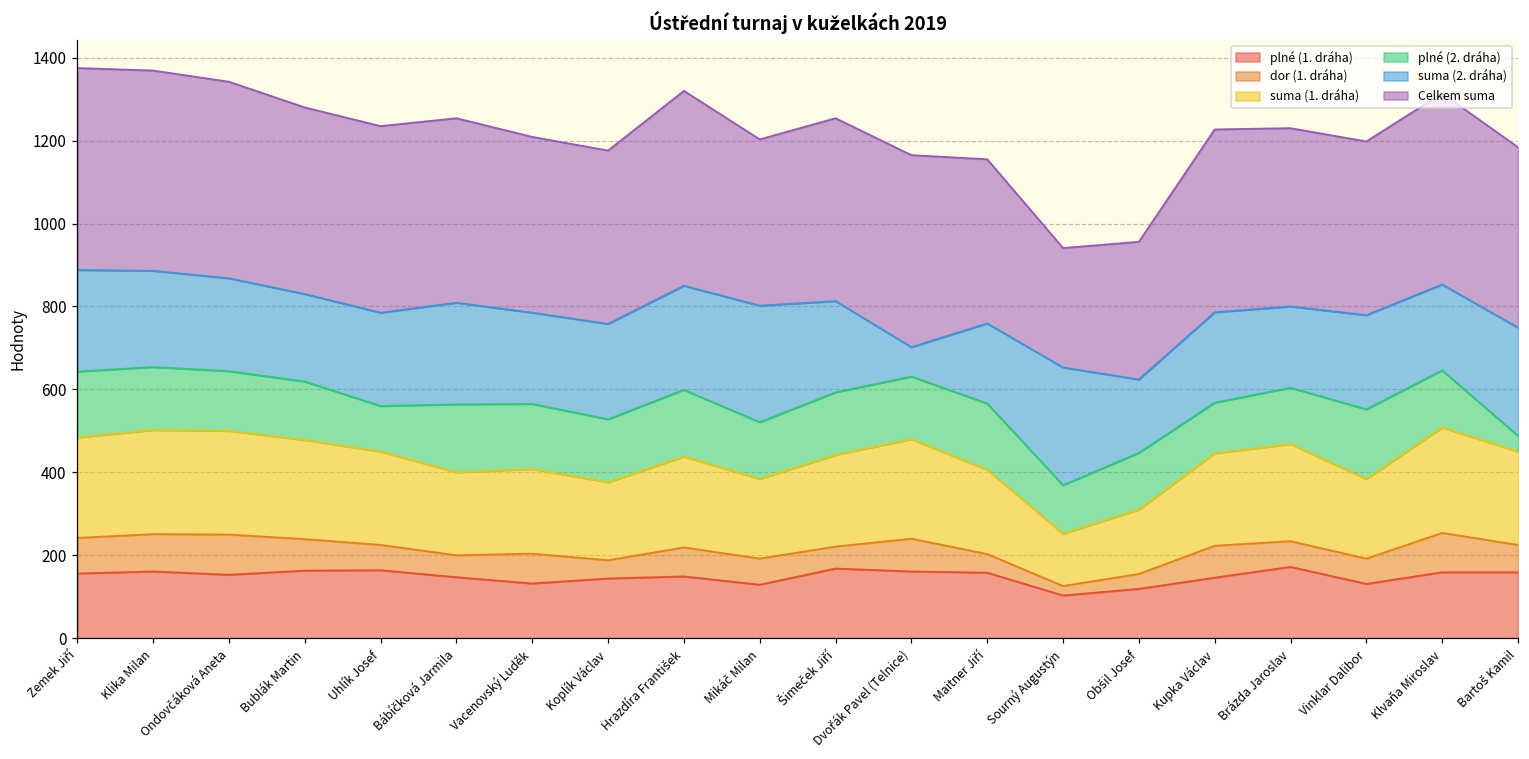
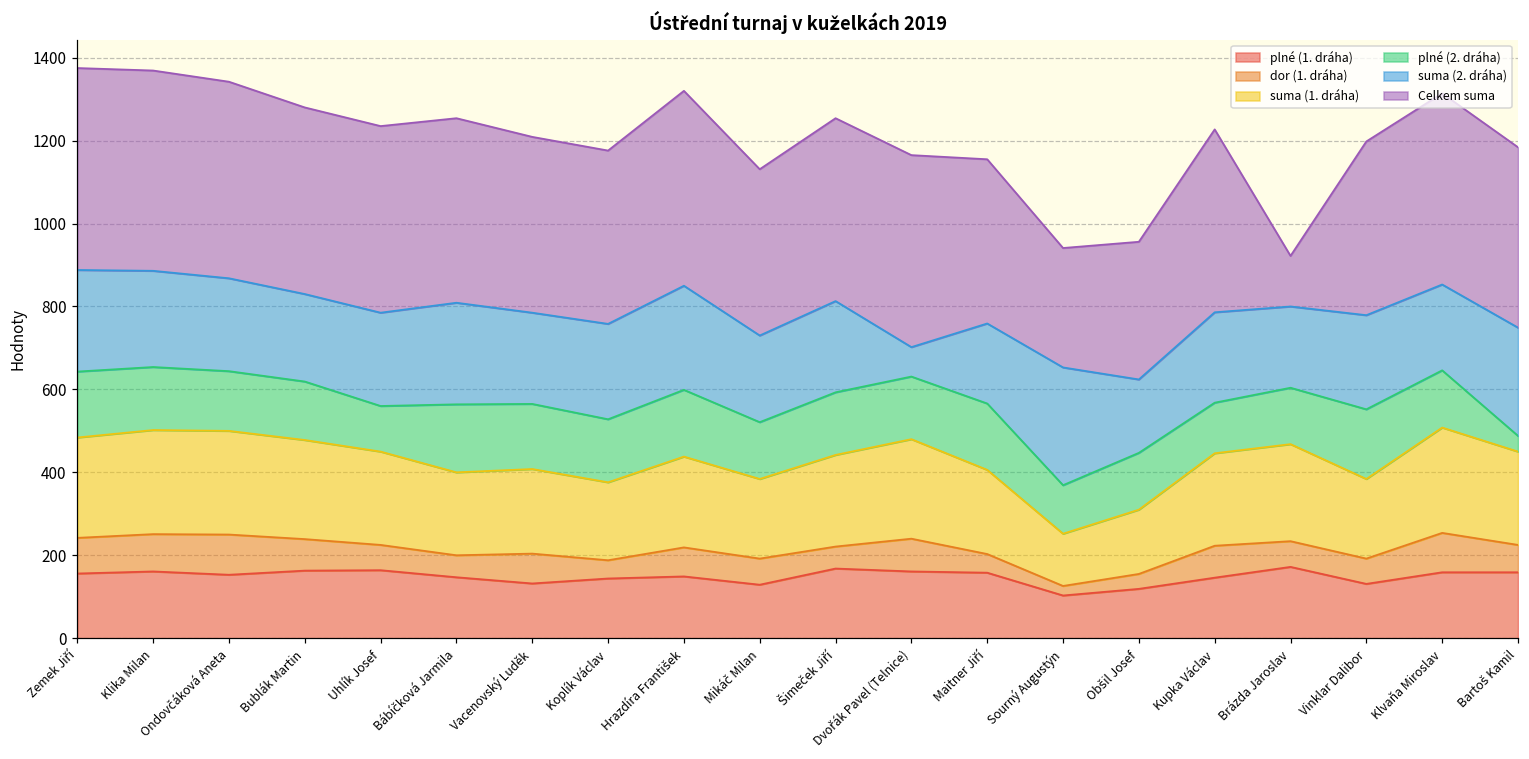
  {
    "suma (1. dráha)": {
      "Zemek Jiří": 240,
      "Klika Milan": 250,
      "Ondovčáková Aneta": 250,
      "Bublák Martin": 240,
      "Uhlík Josef": 230,
      "Bábíčková Jarmila": 200,
      "Vacenovský Luděk": 200,
      "Koplík Václav": 190,
      "Hrazdíra František": 220,
      "Mikáč Milan": 190,
      "Šimeček Jiří": 220,
      "Dvořák Pavel (Telnice)": 240,
      "Maitner Jiří": 200,
      "Sourný Augustýn": 130,
      "Obšil Josef": 160,
      "Kupka Václav": 220,
      "Brázda Jaroslav": 230,
      "Vinklar Dalibor": 190,
      "Klvaňa Miroslav": 250,
      "Bartoš Kamil": 230
    },
    "plné (2. dráha)": {
      "Zemek Jiří": 160,
      "Klika Milan": 150,
      "Ondovčáková Aneta": 140,
      "Bublák Martin": 140,
      "Uhlík Josef": 110,
      "Bábíčková Jarmila": 160,
      "Vacenovský Luděk": 160,
      "Koplík Václav": 150,
      "Hrazdíra František": 160,
      "Mikáč Milan": 140,
      "Šimeček Jiří": 150,
      "Dvořák Pavel (Telnice)": 150,
      "Maitner Jiří": 160,
      "Sourný Augustýn": 120,
      "Obšil Josef": 140,
      "Kupka Václav": 120,
      "Brázda Jaroslav": 140,
      "Vinklar Dalibor": 170,
      "Klvaňa Miroslav": 140,
      "Bartoš Kamil": 40
    },
    "suma (2. dráha)": {
      "Zemek Jiří": 250,
      "Klika Milan": 230,
      "Ondovčáková Aneta": 220,
      "Bublák Martin": 210,
      "Uhlík Josef": 230,
      "Bábíčková Jarmila": 250,
      "Vacenovský Luděk": 220,
      "Koplík Václav": 230,
      "Hrazdíra František": 250,
-     "Mikáč Milan": 280,
+     "Mikáč Milan": 210,
      "Šimeček Jiří": 220,
      "Dvořák Pavel (Telnice)": 70,
      "Maitner Jiří": 190,
      "Sourný Augustýn": 280,
      "Obšil Josef": 180,
      "Kupka Václav": 220,
      "Brázda Jaroslav": 200,
      "Vinklar Dalibor": 230,
      "Klvaňa Miroslav": 210,
      "Bartoš Kamil": 260
    },
    "Celkem suma": {
      "Zemek Jiří": 490,
      "Klika Milan": 480,
      "Ondovčáková Aneta": 470,
      "Bublák Martin": 450,
      "Uhlík Josef": 450,
      "Bábíčková Jarmila": 450,
      "Vacenovský Luděk": 420,
      "Koplík Václav": 420,
      "Hrazdíra František": 470,
      "Mikáč Milan": 400,
      "Šimeček Jiří": 440,
      "Dvořák Pavel (Telnice)": 460,
      "Maitner Jiří": 400,
      "Sourný Augustýn": 290,
      "Obšil Josef": 330,
      "Kupka Václav": 440,
-     "Brázda Jaroslav": 430,
+     "Brázda Jaroslav": 120,
      "Vinklar Dalibor": 420,
      "Bartoš Kamil": 440
    }
  }
